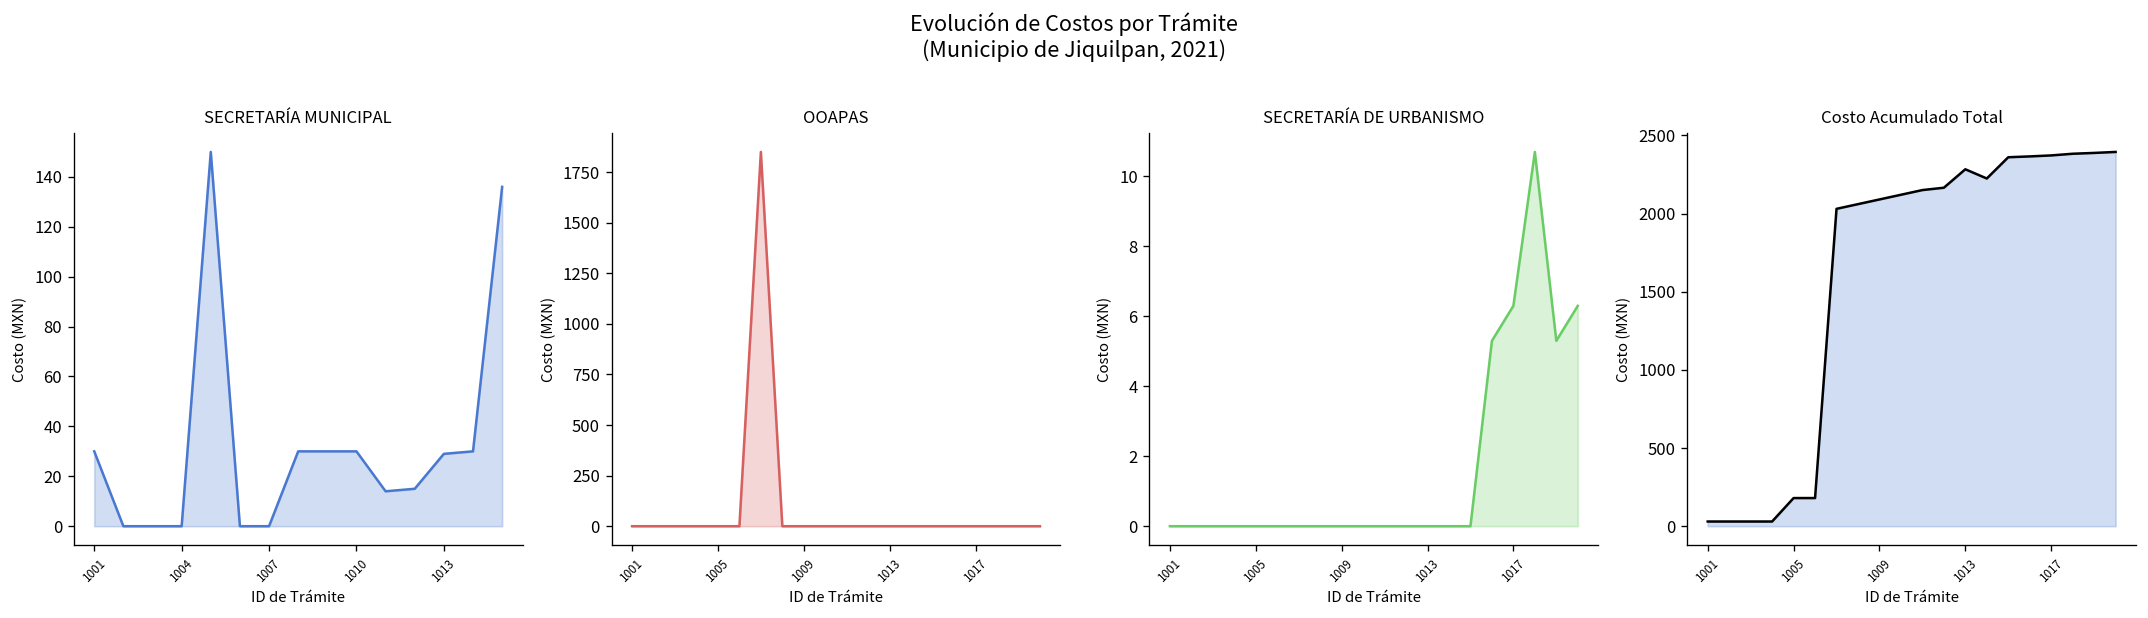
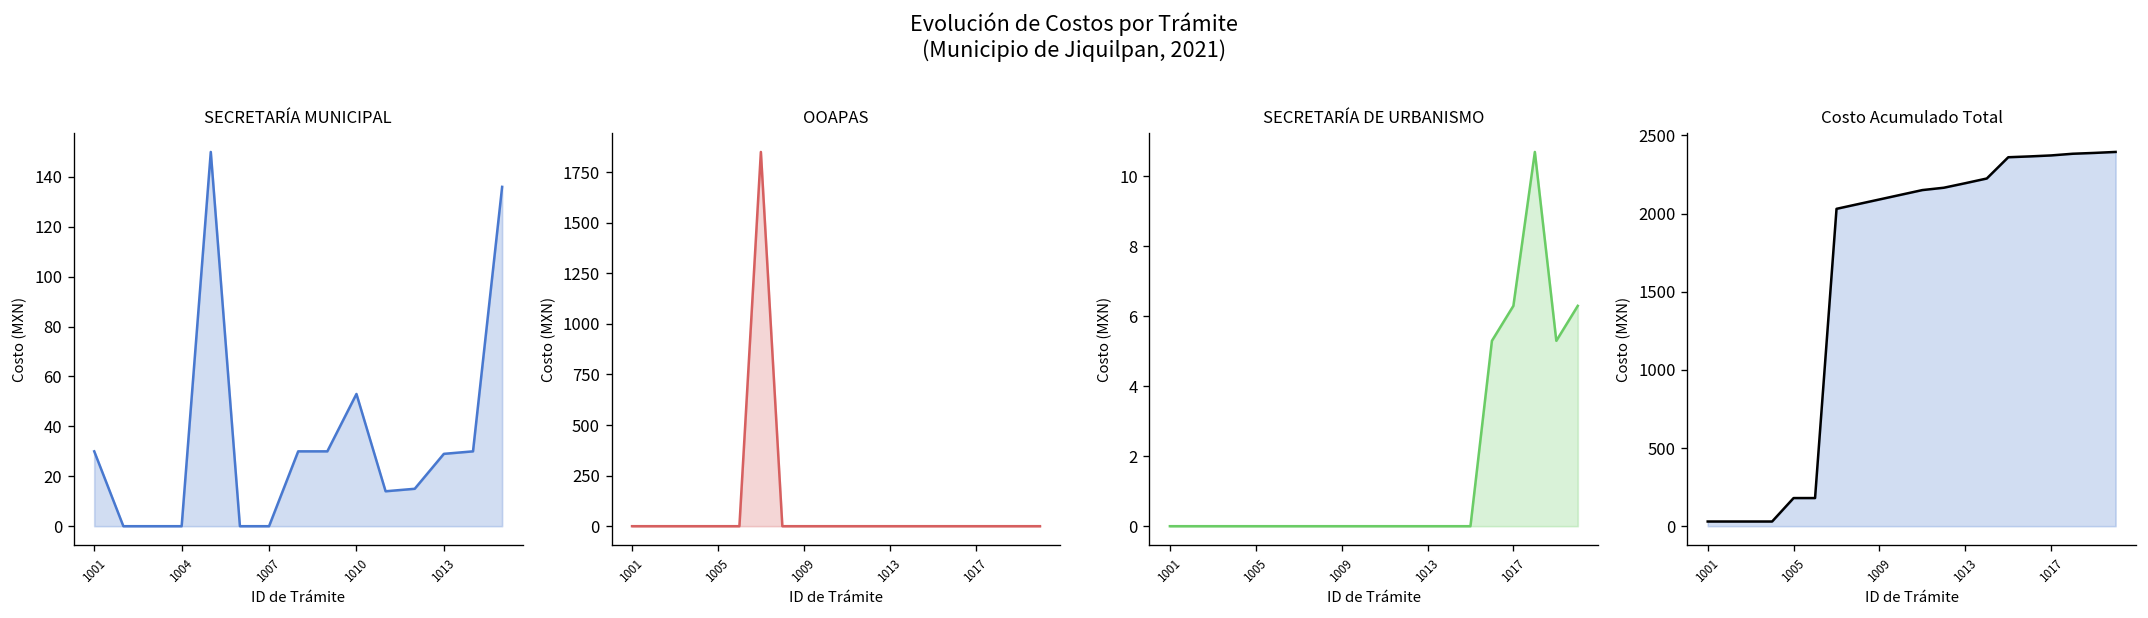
  {
    "SECRETARÍA MUNICIPAL": {
      "1001": 30,
      "1004": 0,
      "1007": 0,
-     "1010": 30,
+     "1010": 53,
      "1013": 29
    },
    "OOAPAS": {
      "1001": 0,
      "1005": 0,
      "1009": 0,
      "1013": 0,
      "1017": 0
    },
    "SECRETARÍA DE URBANISMO": {
      "1001": 0.0,
      "1005": 0.0,
      "1009": 0.0,
      "1013": 0.0,
      "1017": 6.3
    },
    "Costo Acumulado Total": {
      "1001": 30,
      "1005": 180,
      "1009": 2090,
-     "1013": 2280,
+     "1013": 2190,
      "1017": 2370
    }
  }
